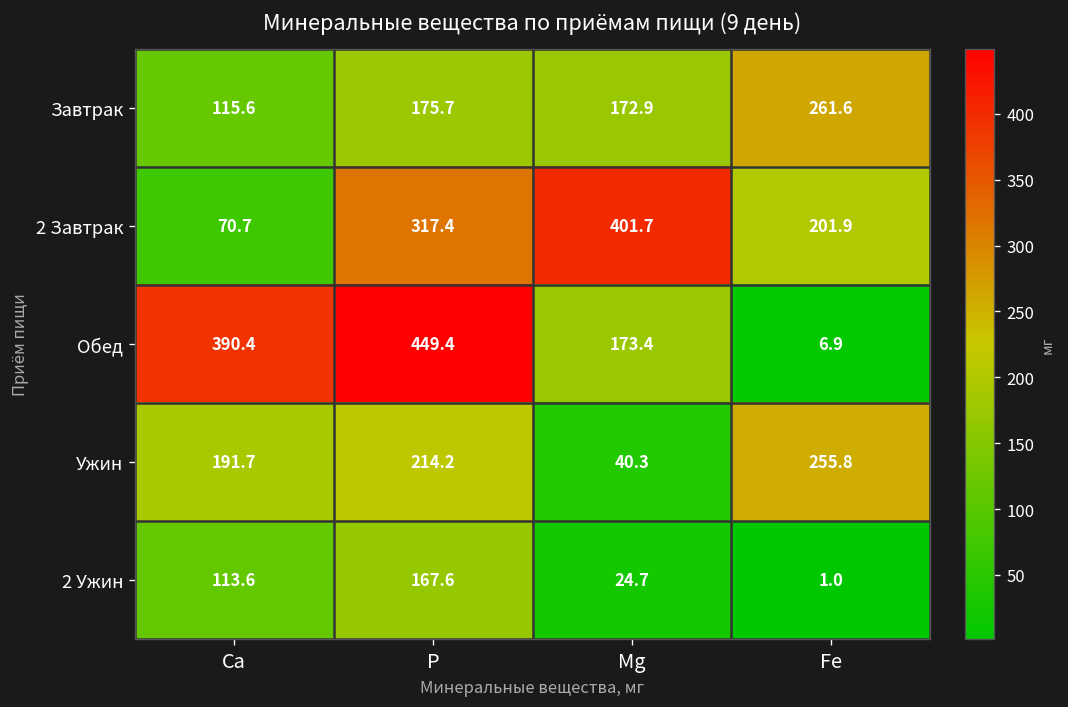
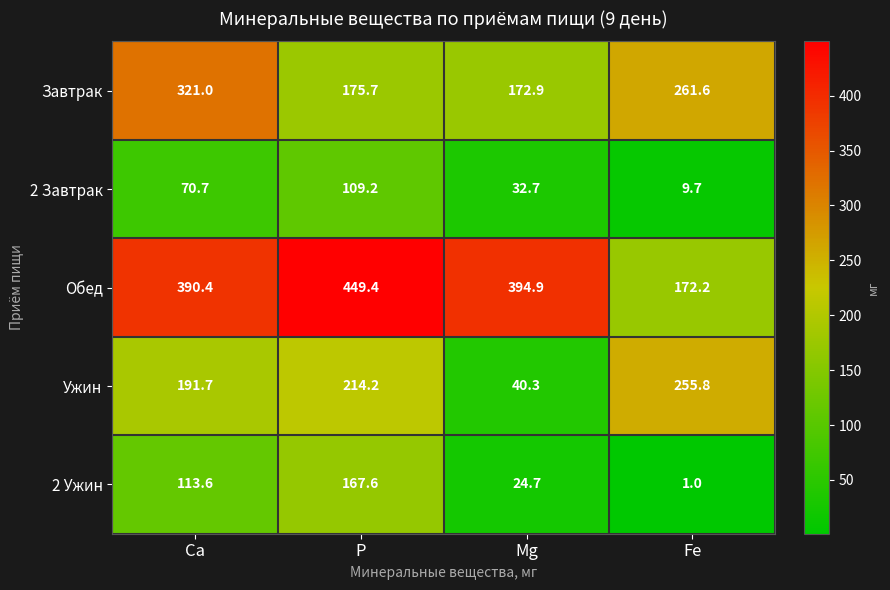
  {
    "Завтрак": {
-     "Са": 115.6,
+     "Са": 321.0,
      "Р": 175.7,
      "Mg": 172.9,
      "Fe": 261.6
    },
    "2 Завтрак": {
      "Са": 70.7,
-     "Р": 317.4,
-     "Mg": 401.7,
-     "Fe": 201.9
+     "Р": 109.2,
+     "Mg": 32.7,
+     "Fe": 9.7
    },
    "Обед": {
      "Са": 390.4,
      "Р": 449.4,
-     "Mg": 173.4,
-     "Fe": 6.9
+     "Mg": 394.9,
+     "Fe": 172.2
    },
    "Ужин": {
      "Са": 191.7,
      "Р": 214.2,
      "Mg": 40.3,
      "Fe": 255.8
    },
    "2 Ужин": {
      "Са": 113.6,
      "Р": 167.6,
      "Mg": 24.7,
      "Fe": 1.0
    }
  }
